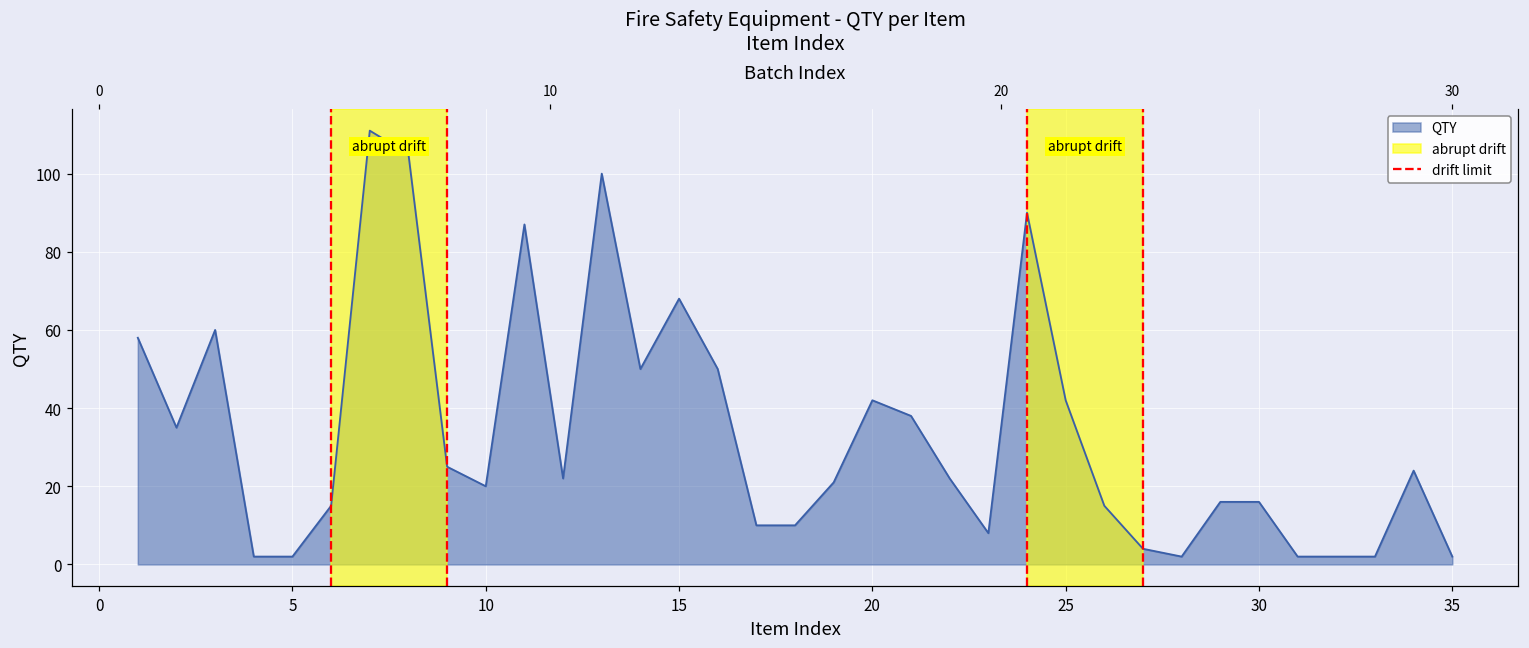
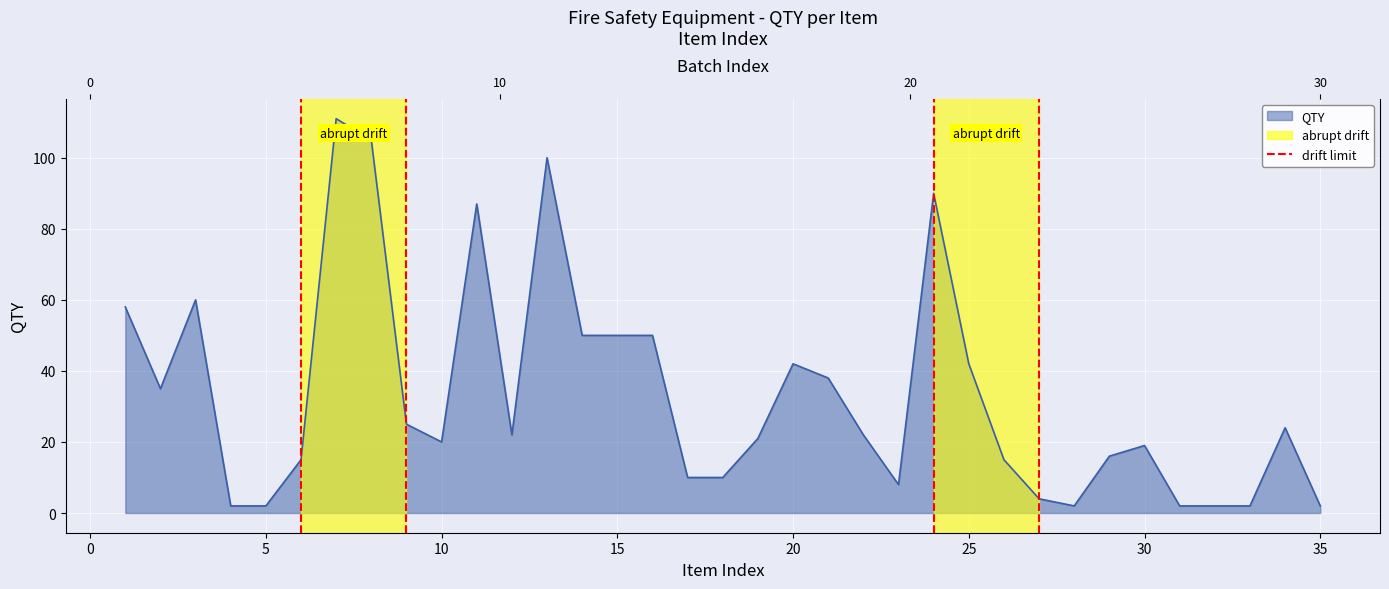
  {
    "5": 2,
    "10": 20,
-   "15": 68,
+   "15": 50,
    "20": 42,
-   "30": 16,
+   "30": 19,
    "35": 2
  }
